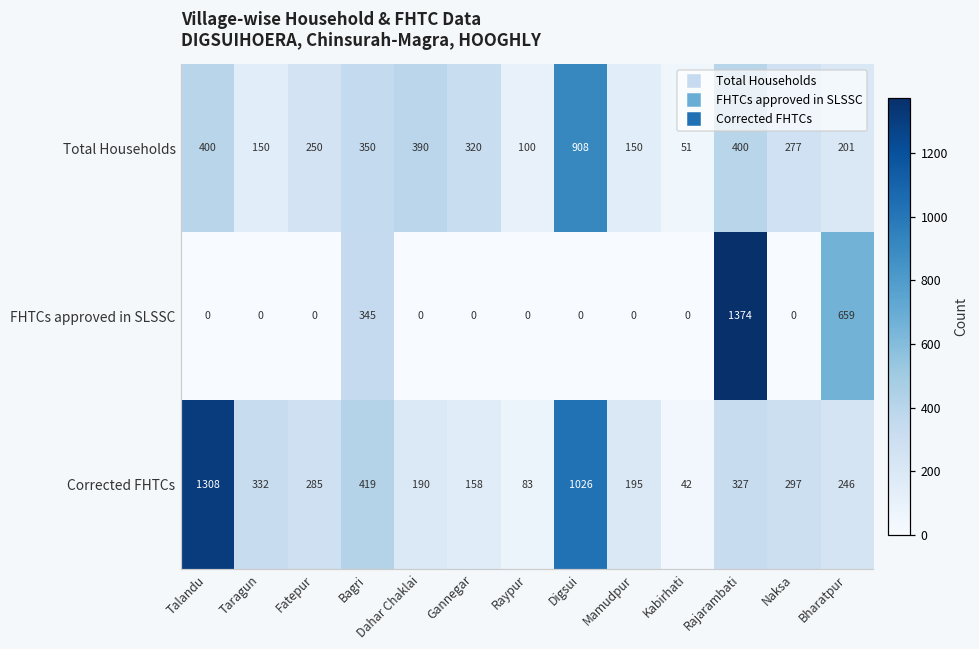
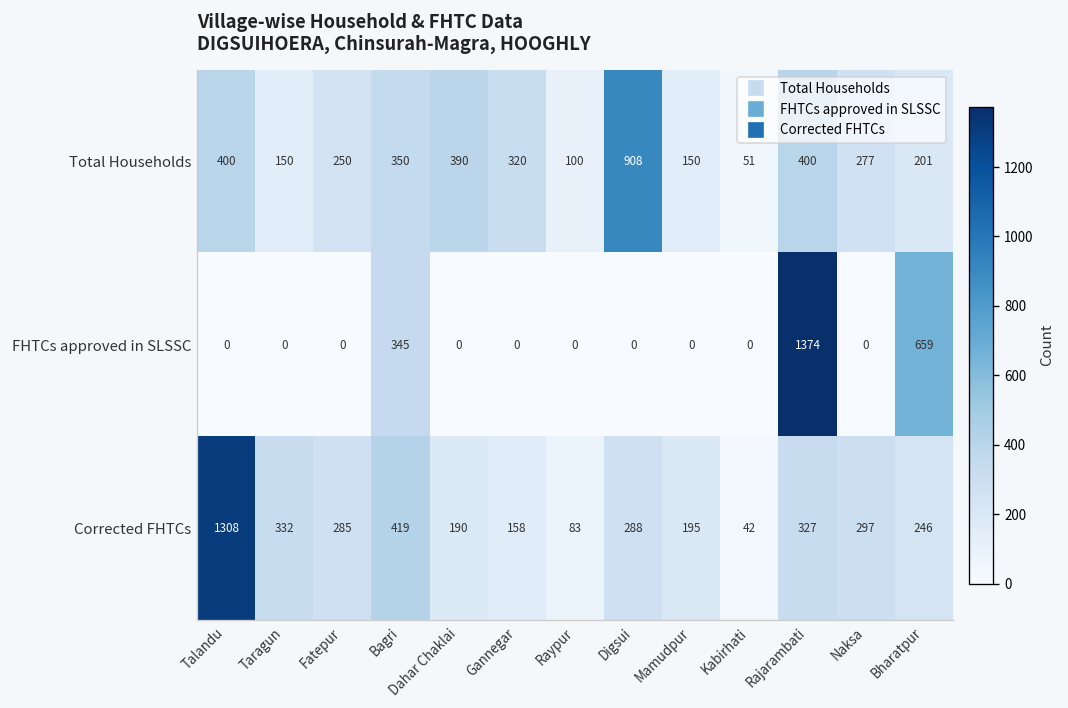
  {
    "Total Households": {
      "Talandu": 400,
      "Taragun": 150,
      "Fatepur": 250,
      "Bagri": 350,
      "Dahar Chaklai": 390,
      "Gannegar": 320,
      "Raypur": 100,
      "Digsui": 908,
      "Mamudpur": 150,
      "Kabirhati": 51,
      "Rajarambati": 400,
      "Naksa": 277,
      "Bharatpur": 201
    },
    "FHTCs approved in SLSSC": {
      "Talandu": 0,
      "Taragun": 0,
      "Fatepur": 0,
      "Bagri": 345,
      "Dahar Chaklai": 0,
      "Gannegar": 0,
      "Raypur": 0,
      "Digsui": 0,
      "Mamudpur": 0,
      "Kabirhati": 0,
      "Rajarambati": 1374,
      "Naksa": 0,
      "Bharatpur": 659
    },
    "Corrected FHTCs": {
      "Talandu": 1308,
      "Taragun": 332,
      "Fatepur": 285,
      "Bagri": 419,
      "Dahar Chaklai": 190,
      "Gannegar": 158,
      "Raypur": 83,
-     "Digsui": 1026,
+     "Digsui": 288,
      "Mamudpur": 195,
      "Kabirhati": 42,
      "Rajarambati": 327,
      "Naksa": 297,
      "Bharatpur": 246
    }
  }
